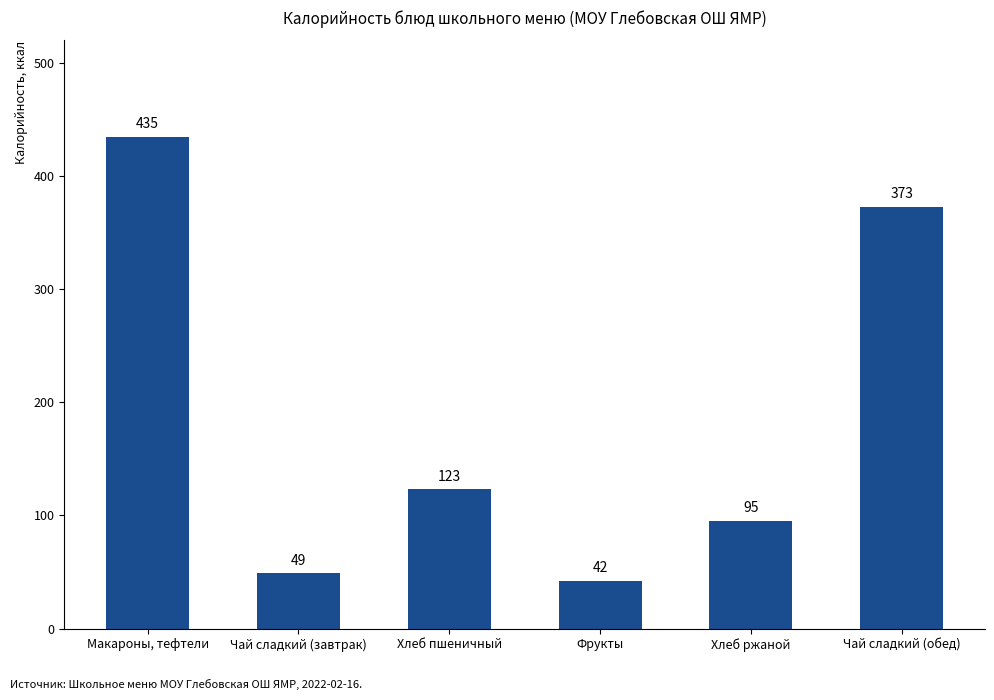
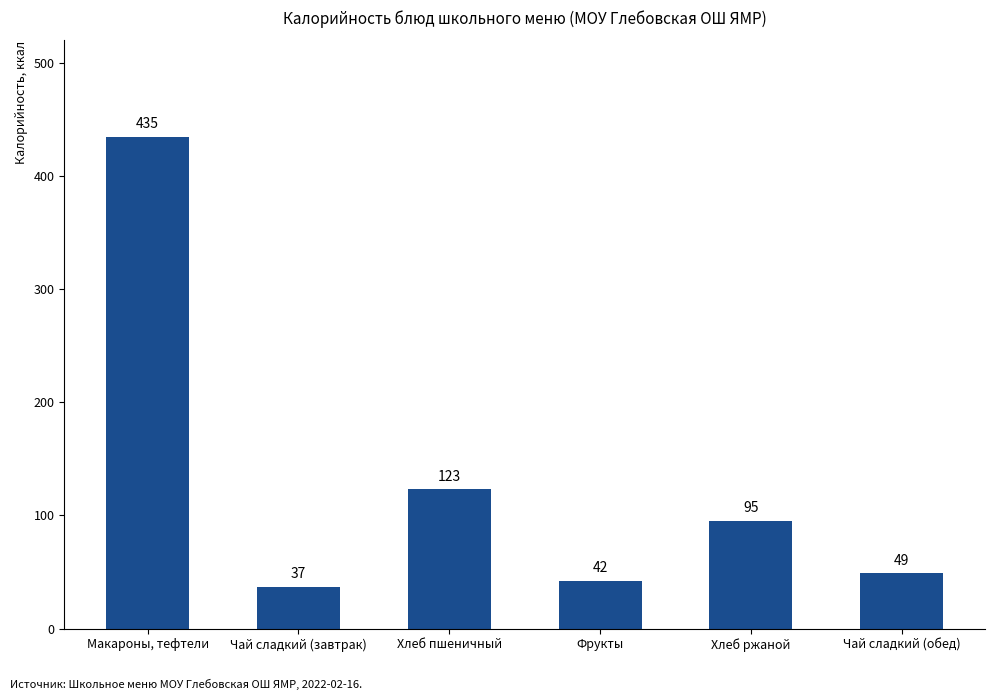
  {
    "Макароны, тефтели": 435,
-   "Чай сладкий (завтрак)": 49,
+   "Чай сладкий (завтрак)": 37,
    "Хлеб пшеничный": 123,
    "Фрукты": 42,
    "Хлеб ржаной": 95,
-   "Чай сладкий (обед)": 373
+   "Чай сладкий (обед)": 49
  }
